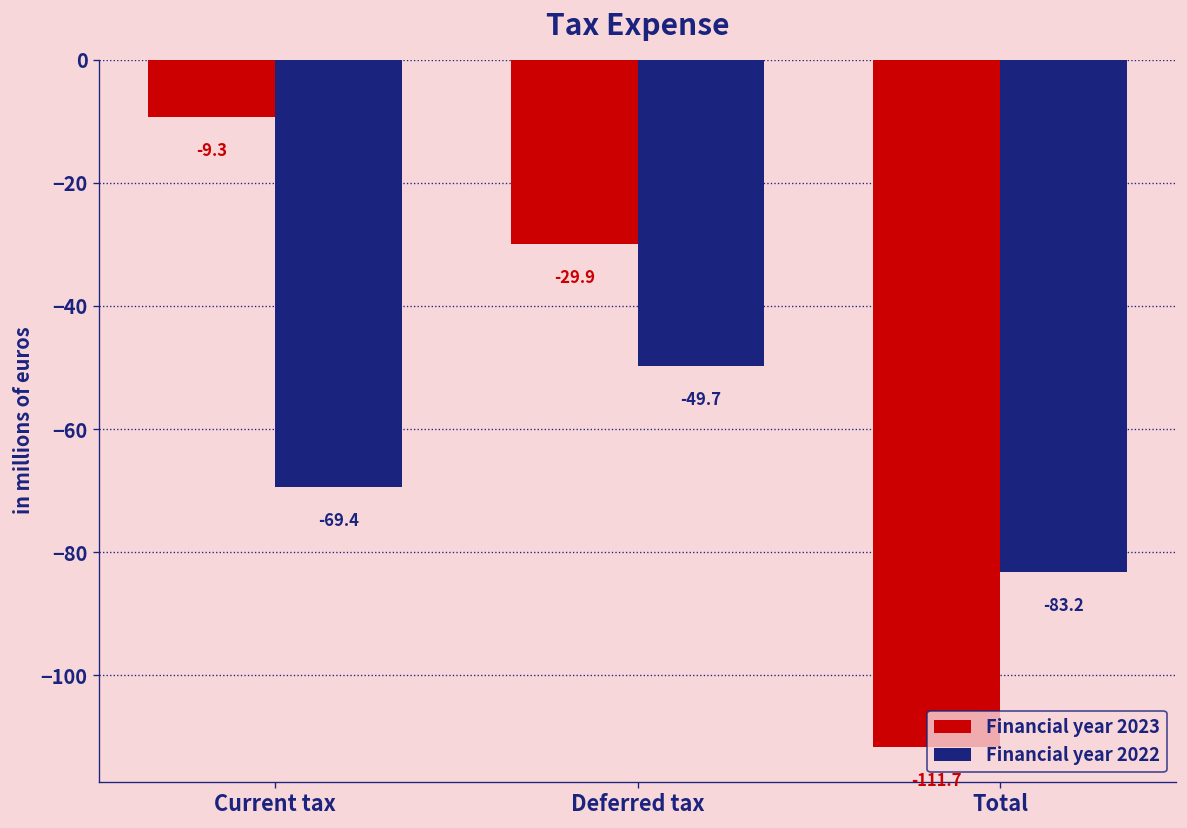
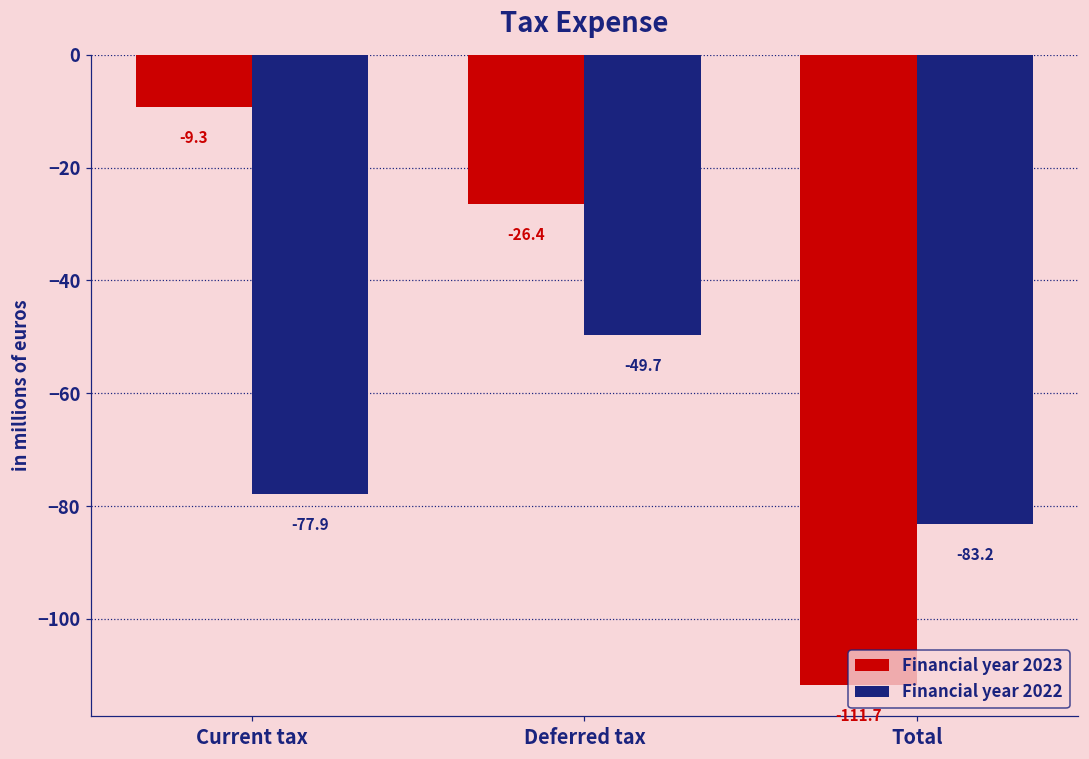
  {
    "Financial year 2023": {
      "Current tax": -9.3,
-     "Deferred tax": -29.9
+     "Deferred tax": -26.4
    },
    "Financial year 2022": {
-     "Current tax": -69.4,
+     "Current tax": -77.9,
      "Deferred tax": -49.7,
      "Total": -83.2
    }
  }
